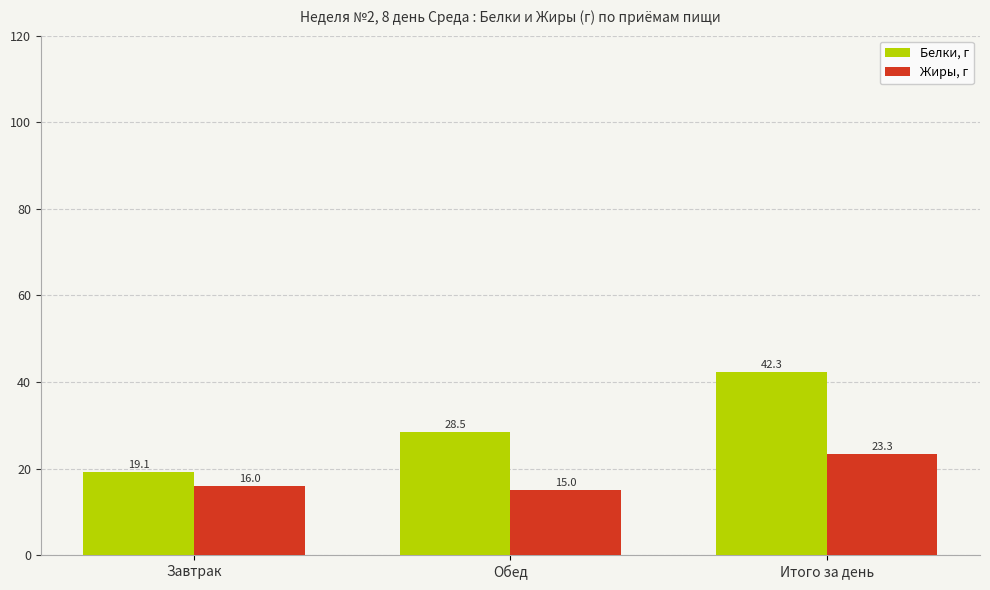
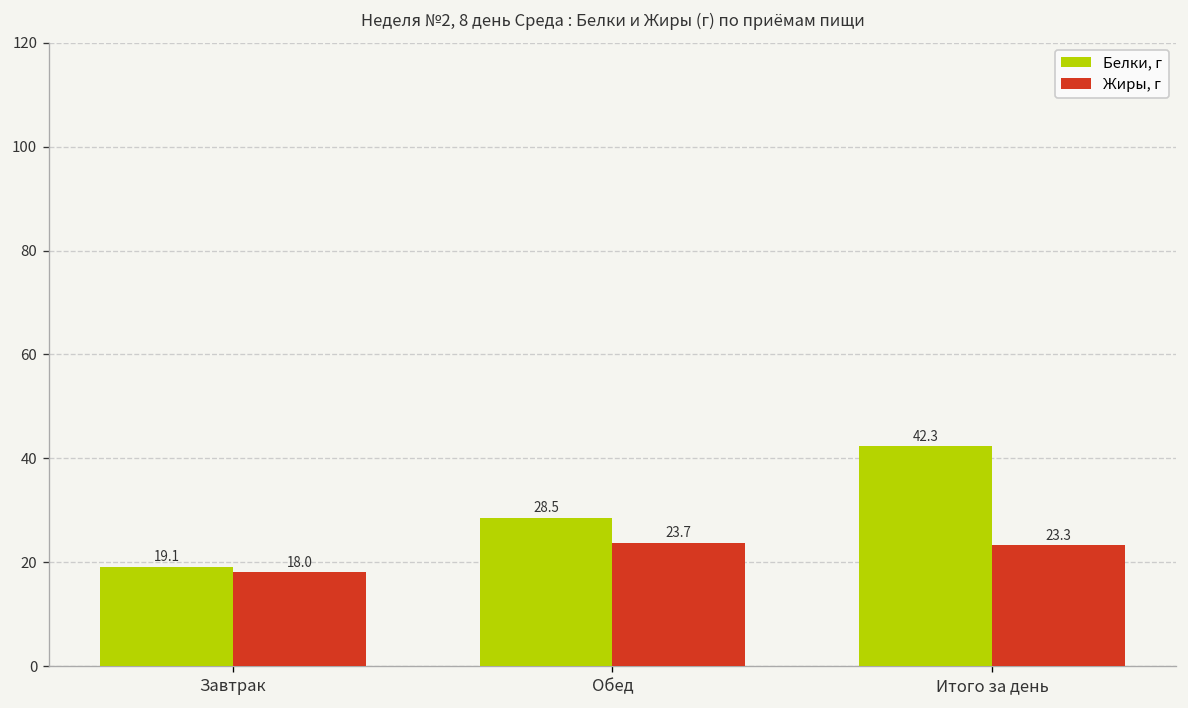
  {
    "Белки, г": {
      "Завтрак": 19.1,
      "Обед": 28.5,
      "Итого за день": 42.3
    },
    "Жиры, г": {
-     "Завтрак": 16.0,
-     "Обед": 15.0,
+     "Завтрак": 18.0,
+     "Обед": 23.7,
      "Итого за день": 23.3
    }
  }
